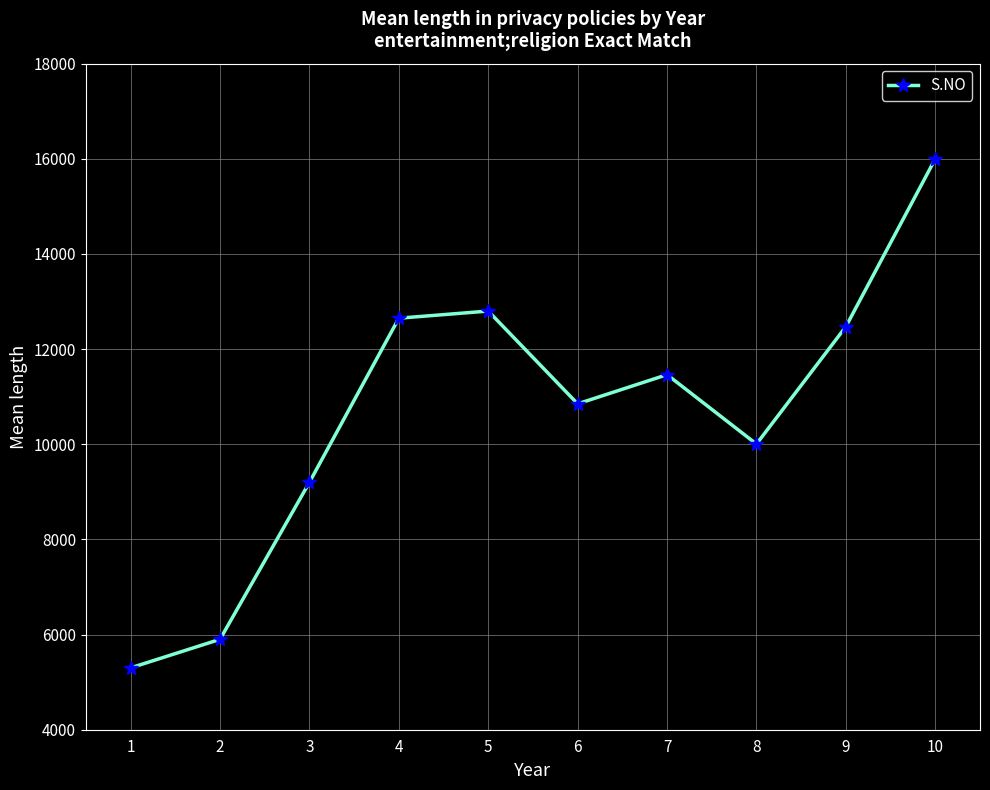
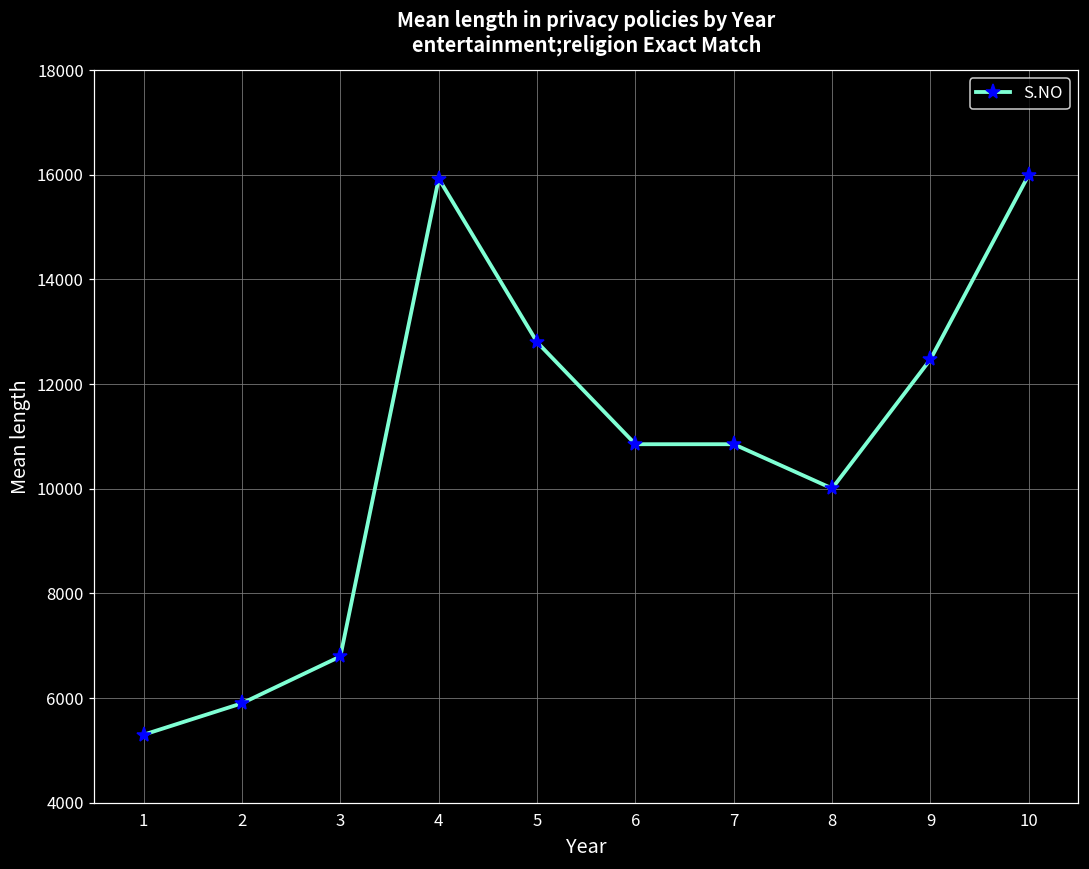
  {
    "1": 5300,
    "2": 5900,
-   "3": 9200,
-   "4": 12700,
+   "3": 6800,
+   "4": 15900,
    "5": 12800,
    "6": 10900,
-   "7": 11500,
+   "7": 10900,
    "8": 10000,
    "9": 12500,
    "10": 16000
  }
